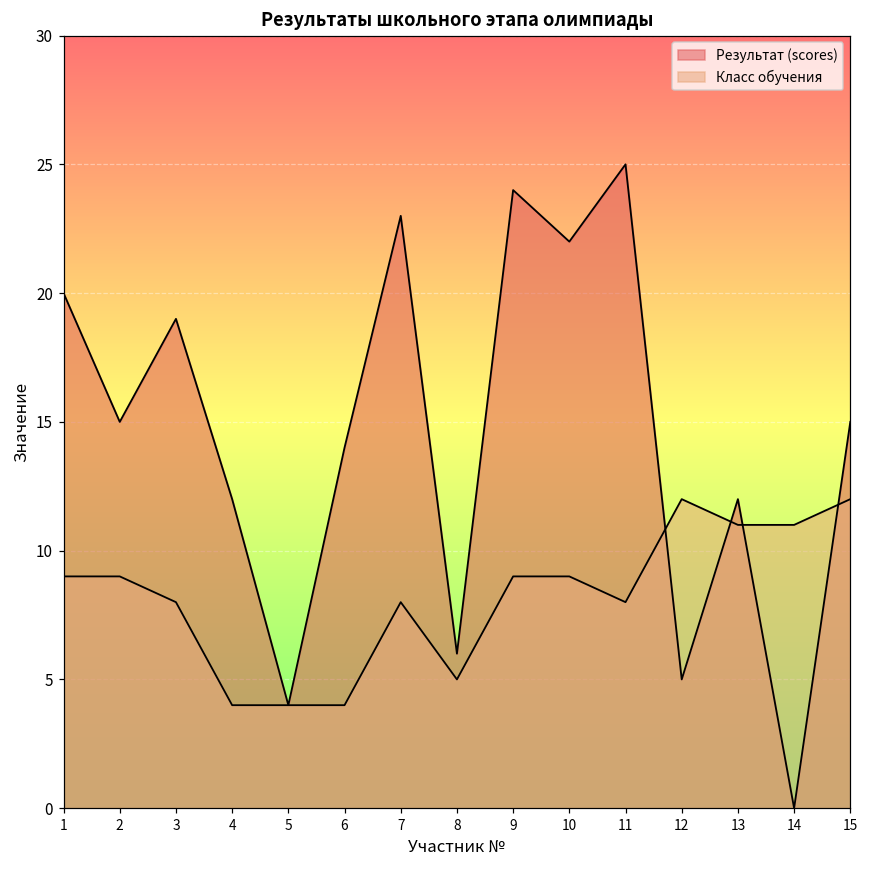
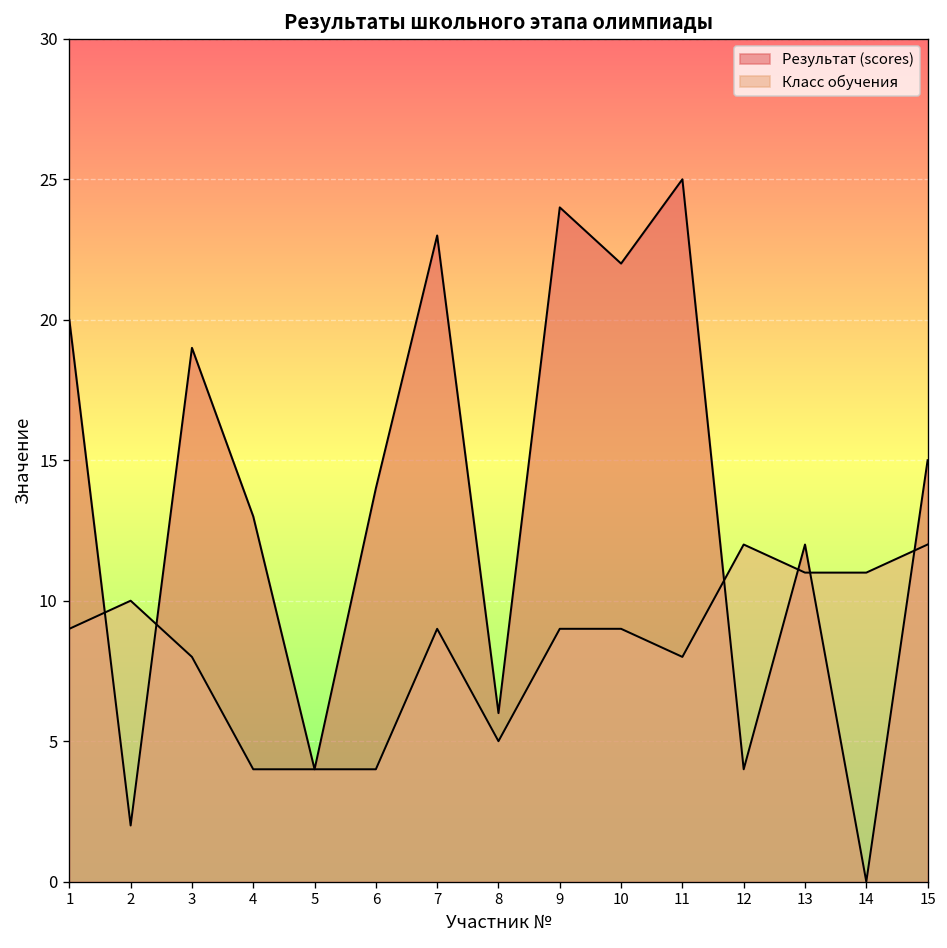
  {
    "Результат (scores)": {
      "1": 20,
-     "2": 15,
+     "2": 2,
      "3": 19,
-     "4": 12,
+     "4": 13,
      "6": 14,
      "7": 23,
      "8": 6,
      "9": 24,
      "10": 22,
      "11": 25,
-     "12": 5,
+     "12": 4,
      "13": 12,
      "14": 0,
      "15": 15
    },
    "Класс обучения": {
      "1": 9,
-     "2": 9,
+     "2": 10,
      "3": 8,
      "4": 4,
      "6": 4,
-     "7": 8,
+     "7": 9,
      "8": 5,
      "9": 9,
      "10": 9,
      "11": 8,
      "12": 12,
      "13": 11,
      "14": 11,
      "15": 12
    }
  }
